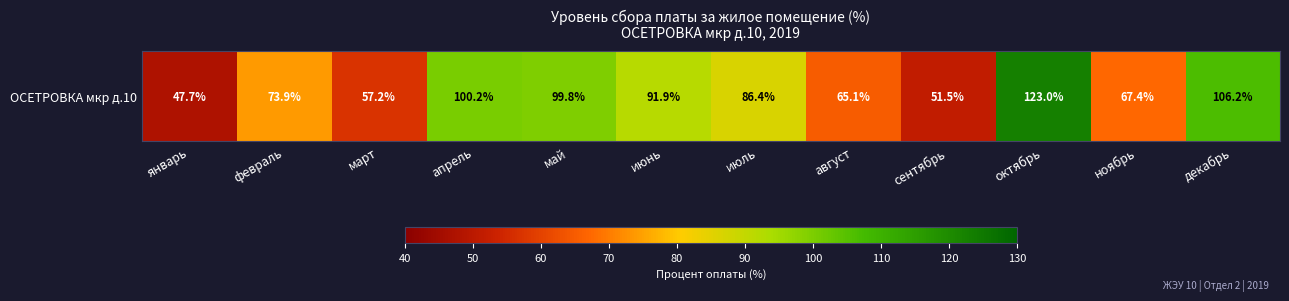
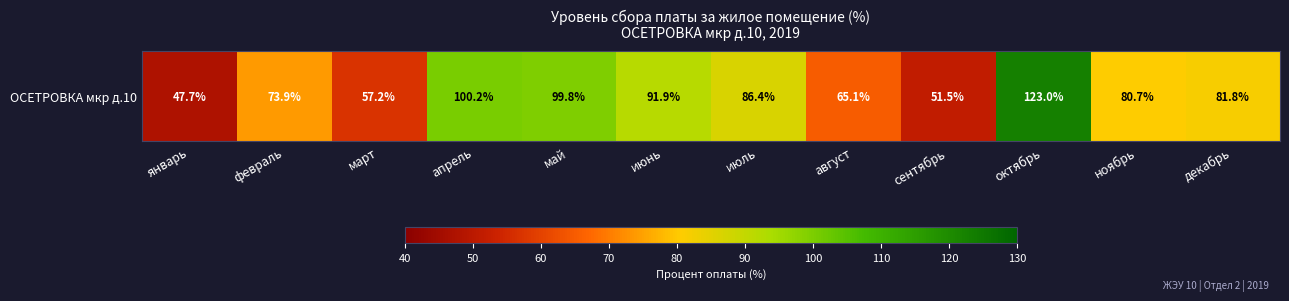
  {
    "ОСЕТРОВКА мкр д.10": {
      "январь": "47.7%",
      "февраль": "73.9%",
      "март": "57.2%",
      "апрель": "100.2%",
      "май": "99.8%",
      "июнь": "91.9%",
      "июль": "86.4%",
      "август": "65.1%",
      "сентябрь": "51.5%",
      "октябрь": "123.0%",
-     "ноябрь": "67.4%",
-     "декабрь": "106.2%"
+     "ноябрь": "80.7%",
+     "декабрь": "81.8%"
    }
  }
